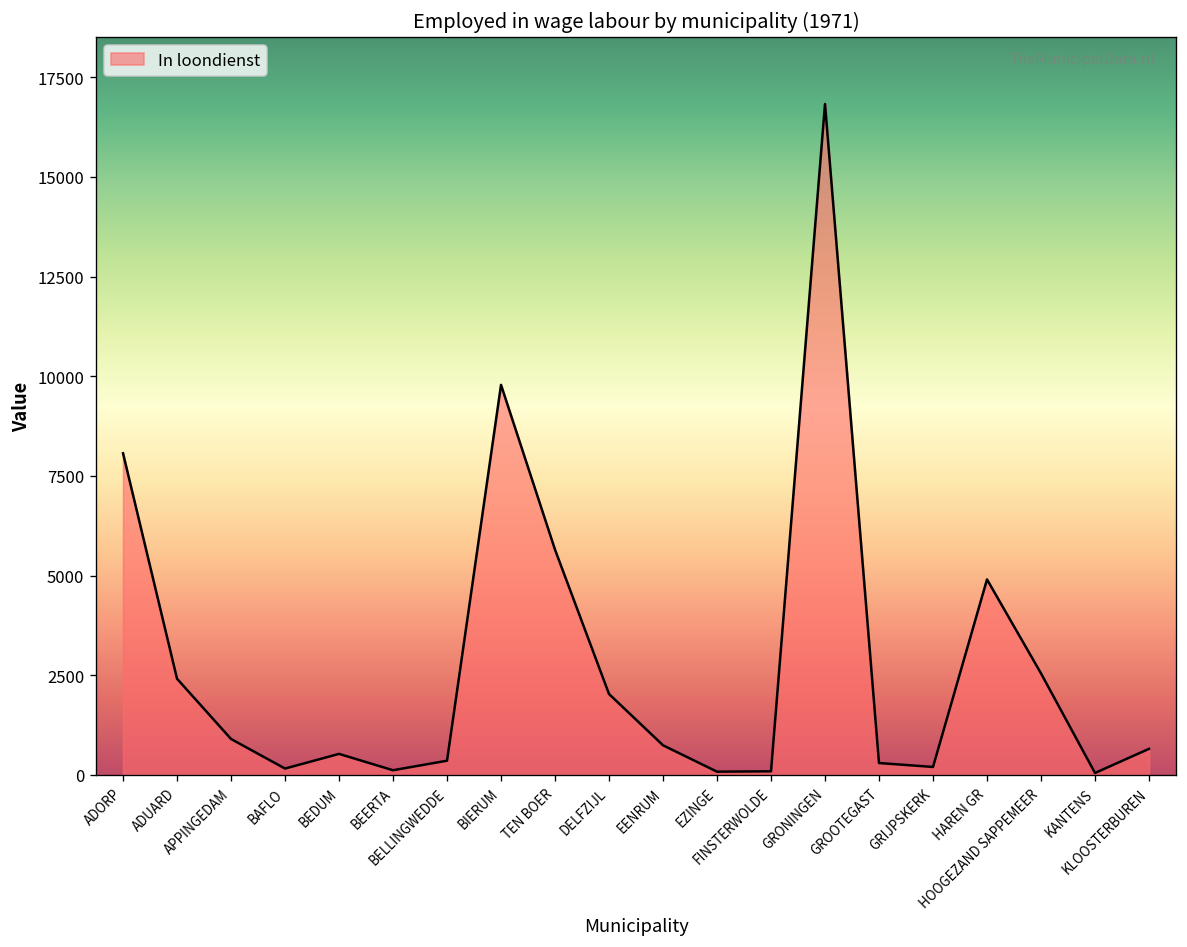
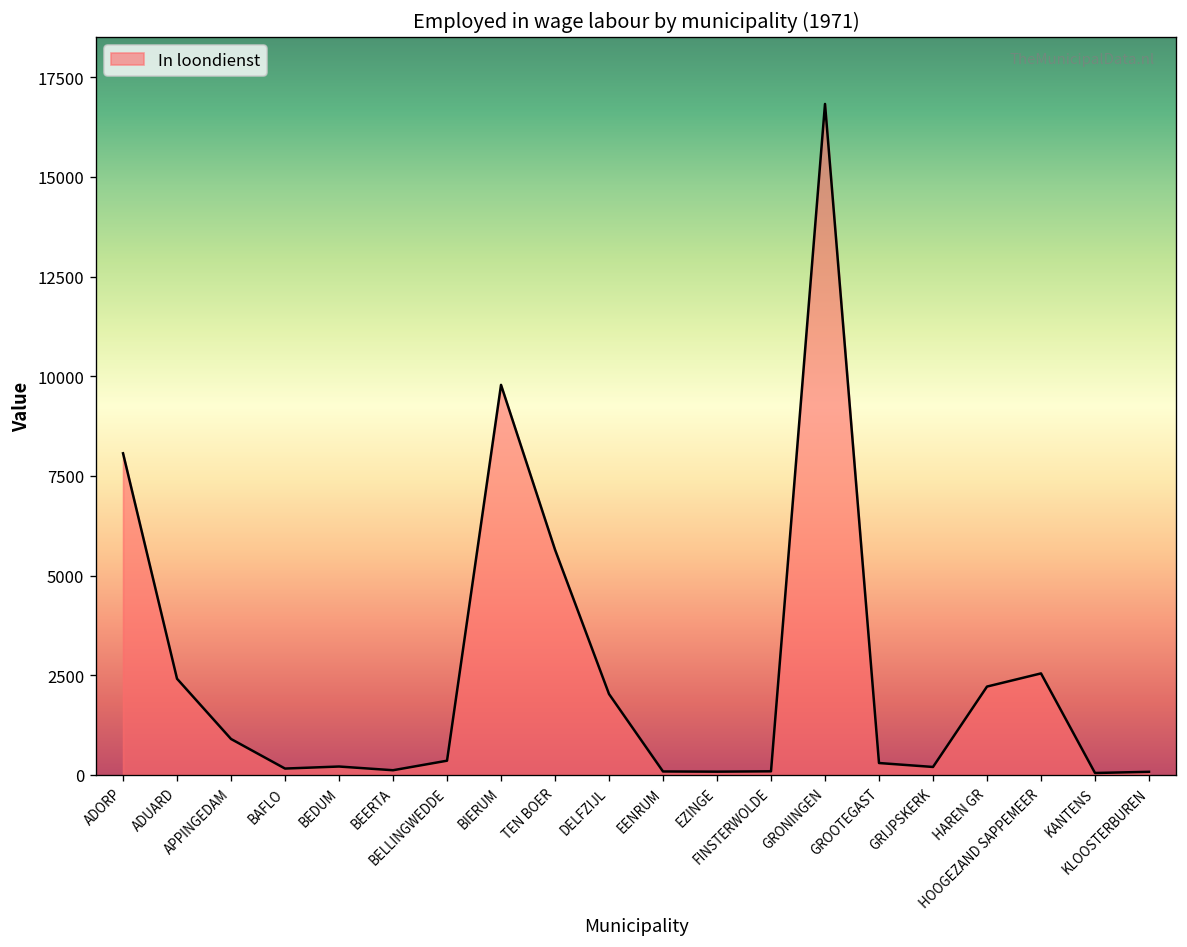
  {
    "ADORP": 8100,
    "ADUARD": 2400,
    "APPINGEDAM": 900,
    "BAFLO": 200,
-   "BEDUM": 500,
+   "BEDUM": 200,
    "BEERTA": 100,
    "BELLINGWEDDE": 400,
    "BIERUM": 9800,
    "TEN BOER": 5600,
    "DELFZIJL": 2000,
-   "EENRUM": 700,
+   "EENRUM": 100,
    "EZINGE": 100,
    "FINSTERWOLDE": 100,
    "GRONINGEN": 16800,
    "GROOTEGAST": 300,
    "GRIJPSKERK": 200,
-   "HAREN GR": 4900,
+   "HAREN GR": 2200,
    "HOOGEZAND SAPPEMEER": 2500,
    "KANTENS": 0,
-   "KLOOSTERBUREN": 700
+   "KLOOSTERBUREN": 100
  }
